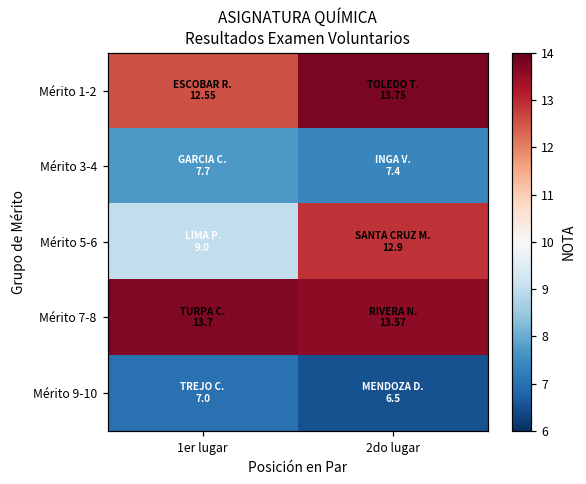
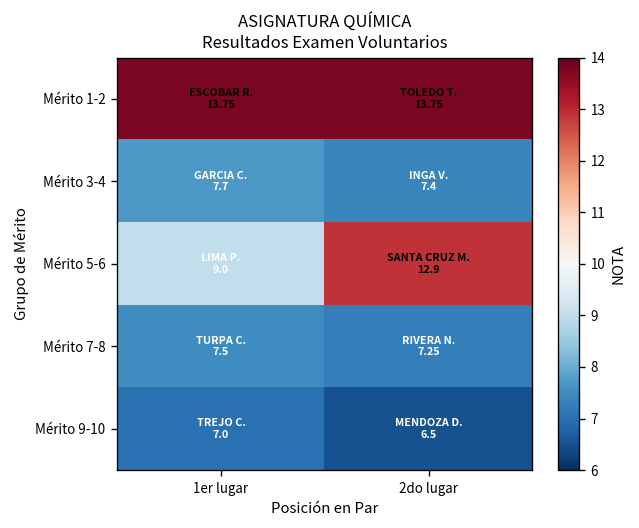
  {
    "Mérito 1-2": {
-     "1er lugar": 12.55,
+     "1er lugar": 13.75,
      "2do lugar": 13.75
    },
    "Mérito 3-4": {
      "1er lugar": 7.7,
      "2do lugar": 7.4
    },
    "Mérito 5-6": {
      "1er lugar": 9.0,
      "2do lugar": 12.9
    },
    "Mérito 7-8": {
-     "1er lugar": 13.7,
-     "2do lugar": 13.57
+     "1er lugar": 7.5,
+     "2do lugar": 7.25
    },
    "Mérito 9-10": {
      "1er lugar": 7.0,
      "2do lugar": 6.5
    }
  }
